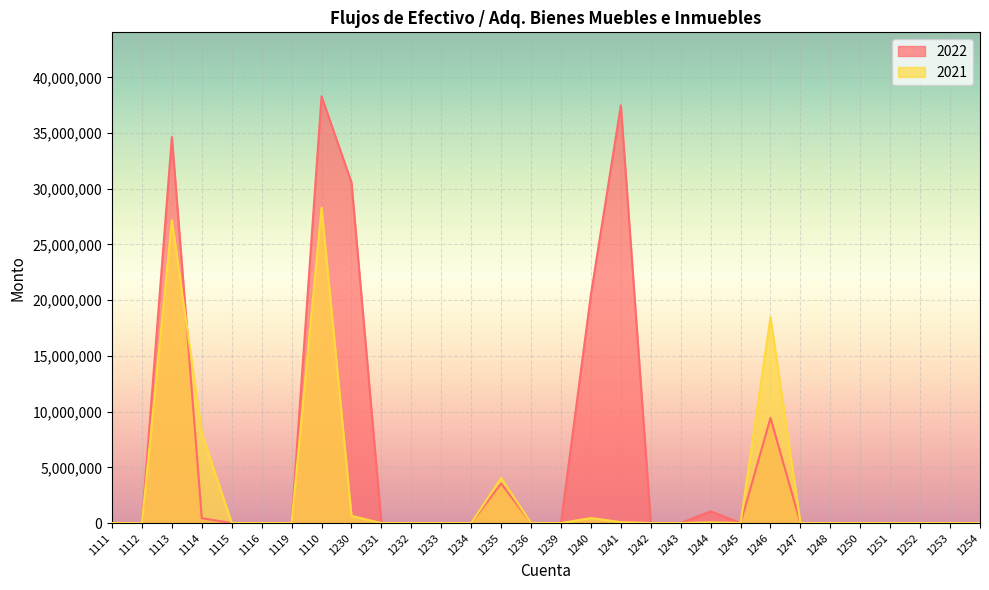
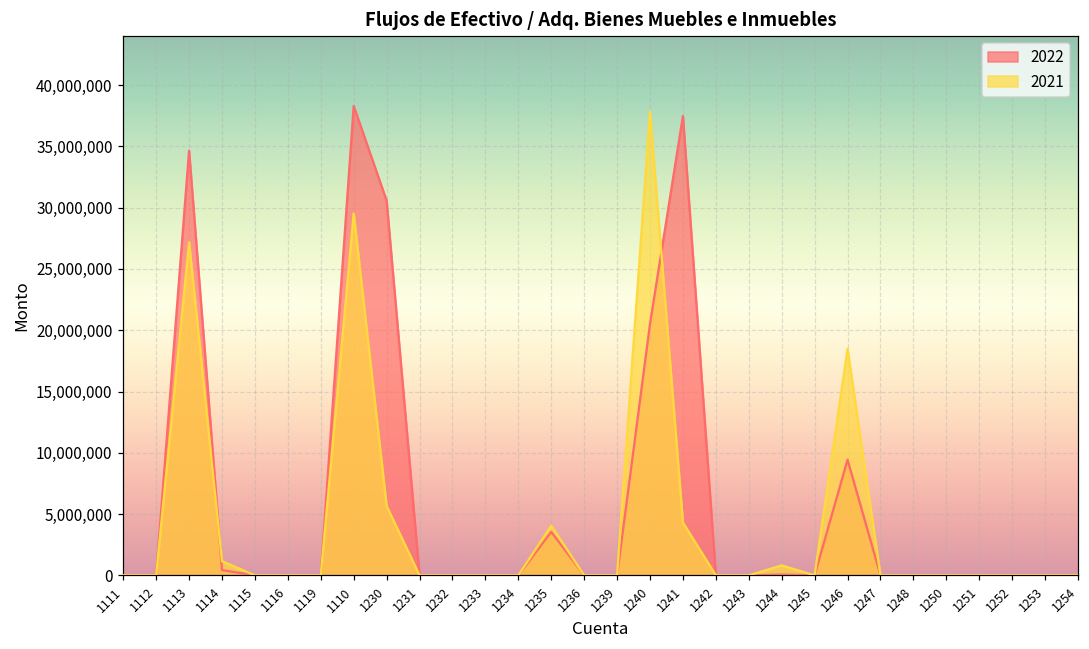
  {
    "2022": {
      "1113": "34,600,000",
      "1114": "400,000",
      "1110": "38,300,000",
      "1230": "30,600,000",
      "1235": "3,500,000",
      "1240": "20,500,000",
      "1241": "37,500,000",
-     "1244": "1,100,000",
+     "1244": "100,000",
      "1246": "9,400,000"
    },
    "2021": {
      "1113": "27,200,000",
-     "1114": "8,100,000",
-     "1110": "28,300,000",
-     "1230": "600,000",
+     "1114": "1,200,000",
+     "1110": "29,500,000",
+     "1230": "5,700,000",
      "1235": "4,000,000",
-     "1240": "400,000",
-     "1241": "100,000",
-     "1244": "100,000",
+     "1240": "37,800,000",
+     "1241": "4,300,000",
+     "1244": "800,000",
      "1246": "18,500,000"
    }
  }
